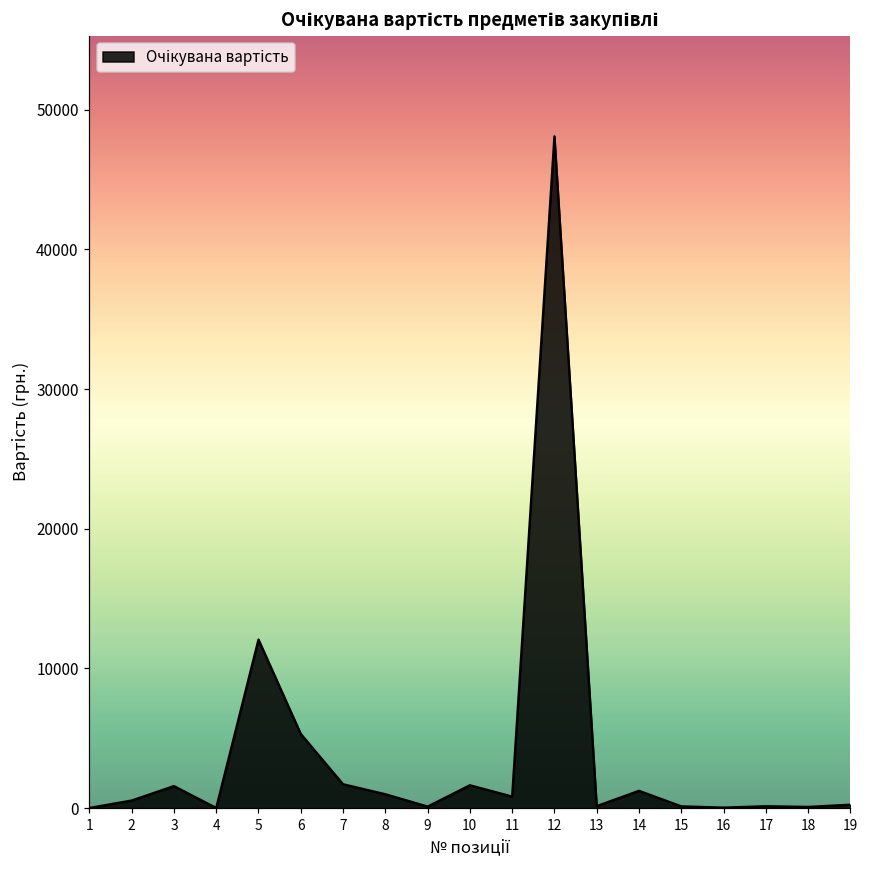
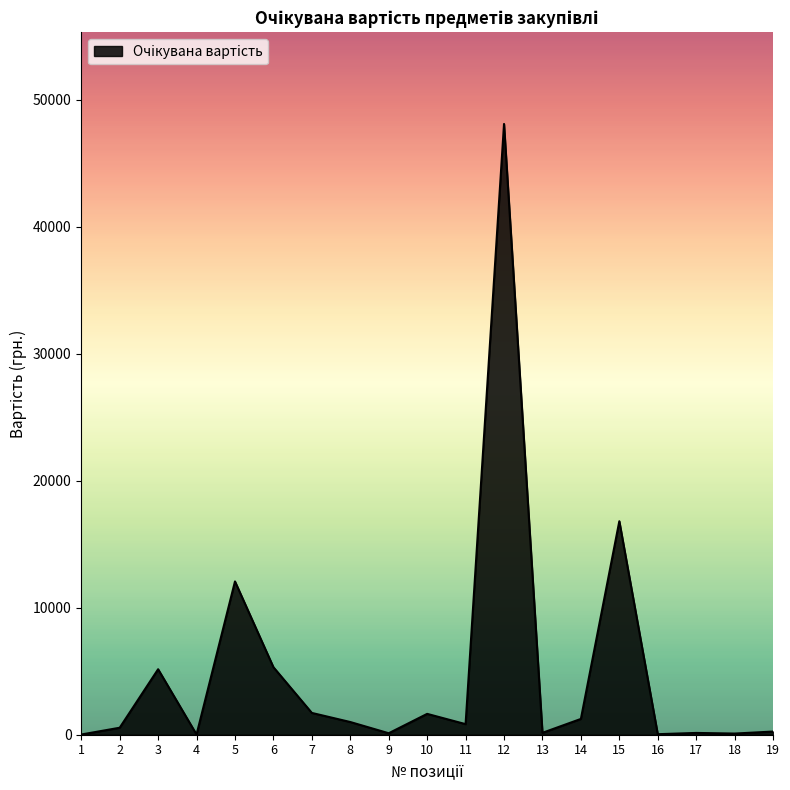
  {
    "1": 0,
    "2": 600,
-   "3": 1600,
+   "3": 5200,
    "4": 0,
    "5": 12100,
    "6": 5300,
    "7": 1700,
    "8": 1000,
    "9": 100,
    "10": 1600,
    "11": 800,
    "12": 48100,
    "13": 200,
    "14": 1200,
-   "15": 100,
+   "15": 16800,
    "16": 0,
    "17": 100,
    "18": 100,
    "19": 300
  }
